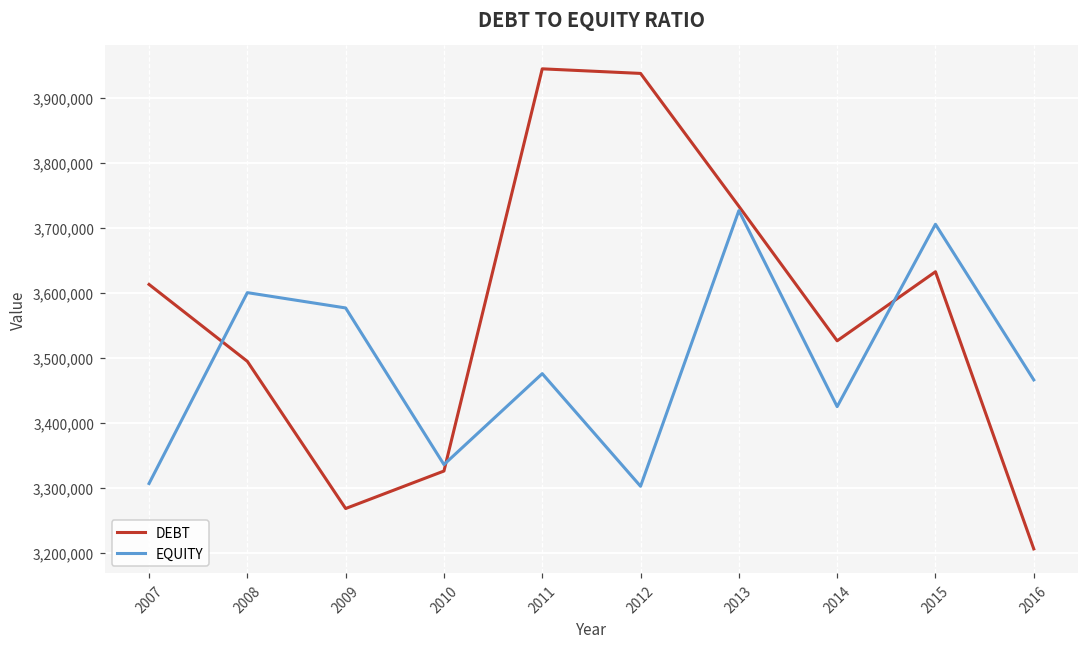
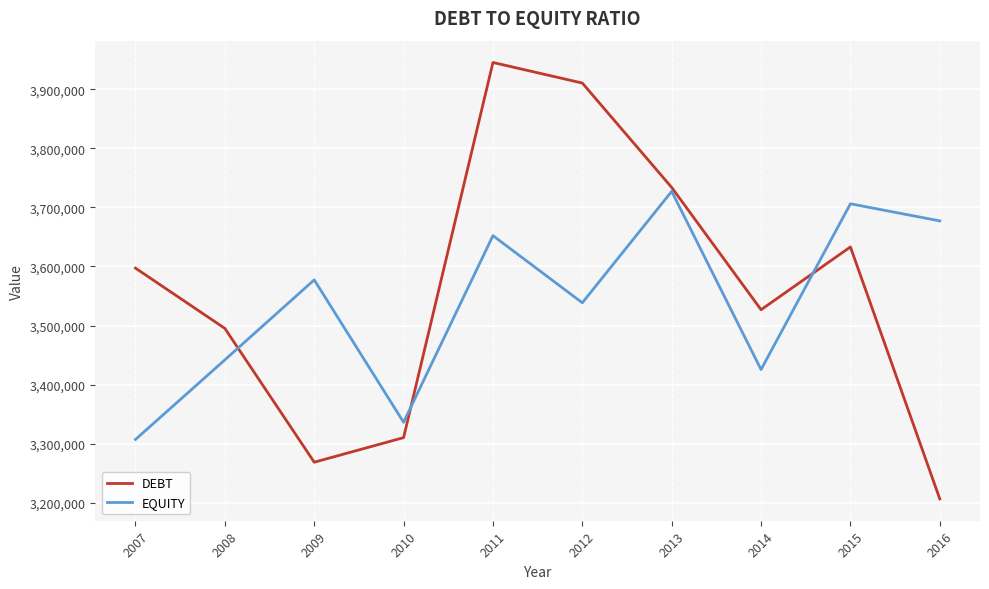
  {
    "DEBT": {
-     "2007": "3,610,000",
+     "2007": "3,600,000",
      "2008": "3,500,000",
      "2009": "3,270,000",
-     "2010": "3,330,000",
+     "2010": "3,310,000",
      "2011": "3,950,000",
-     "2012": "3,940,000",
+     "2012": "3,910,000",
      "2013": "3,730,000",
      "2014": "3,530,000",
      "2015": "3,630,000",
      "2016": "3,210,000"
    },
    "EQUITY": {
      "2007": "3,310,000",
-     "2008": "3,600,000",
+     "2008": "3,440,000",
      "2009": "3,580,000",
      "2010": "3,340,000",
-     "2011": "3,480,000",
-     "2012": "3,300,000",
+     "2011": "3,650,000",
+     "2012": "3,540,000",
      "2013": "3,730,000",
      "2014": "3,430,000",
      "2015": "3,710,000",
-     "2016": "3,470,000"
+     "2016": "3,680,000"
    }
  }
